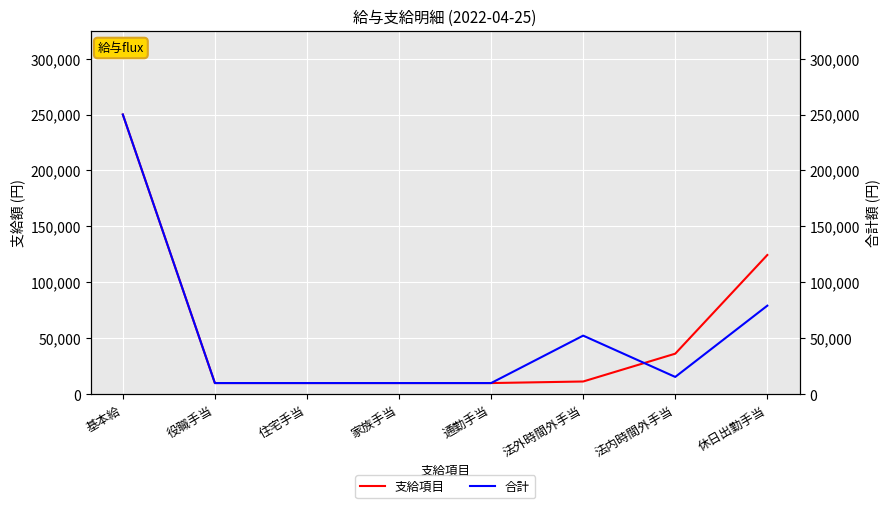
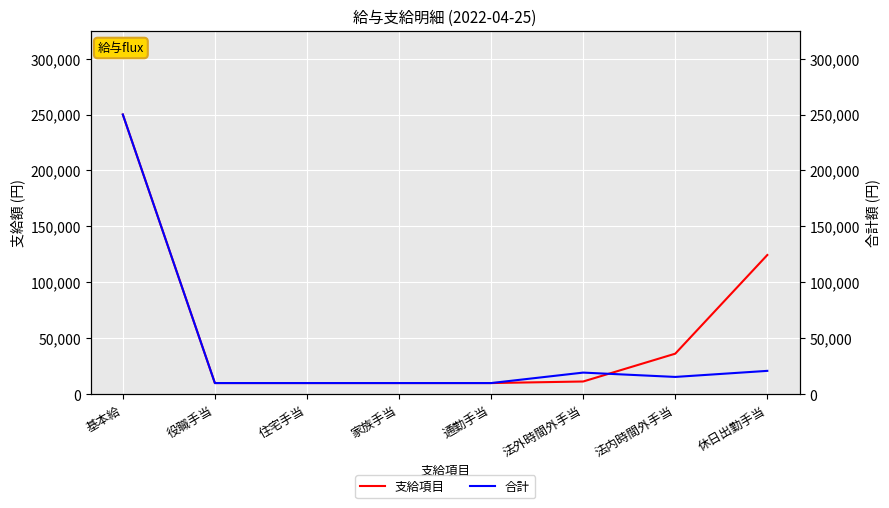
  {
    "支給項目": {
      "基本給": "250,000",
      "役職手当": "10,000",
      "住宅手当": "10,000",
      "家族手当": "10,000",
      "通勤手当": "10,000",
      "法外時間外手当": "11,000",
      "法内時間外手当": "36,000",
      "休日出勤手当": "124,000"
    },
    "合計": {
      "基本給": "250,000",
      "役職手当": "10,000",
      "住宅手当": "10,000",
      "家族手当": "10,000",
      "通勤手当": "10,000",
-     "法外時間外手当": "52,000",
+     "法外時間外手当": "19,000",
      "法内時間外手当": "15,000",
-     "休日出勤手当": "79,000"
+     "休日出勤手当": "21,000"
    }
  }
